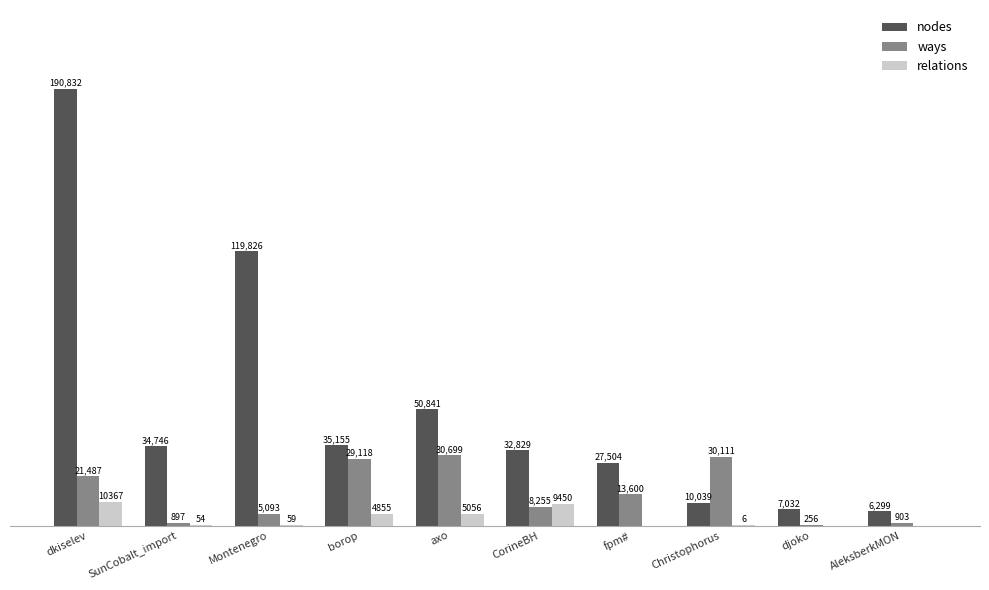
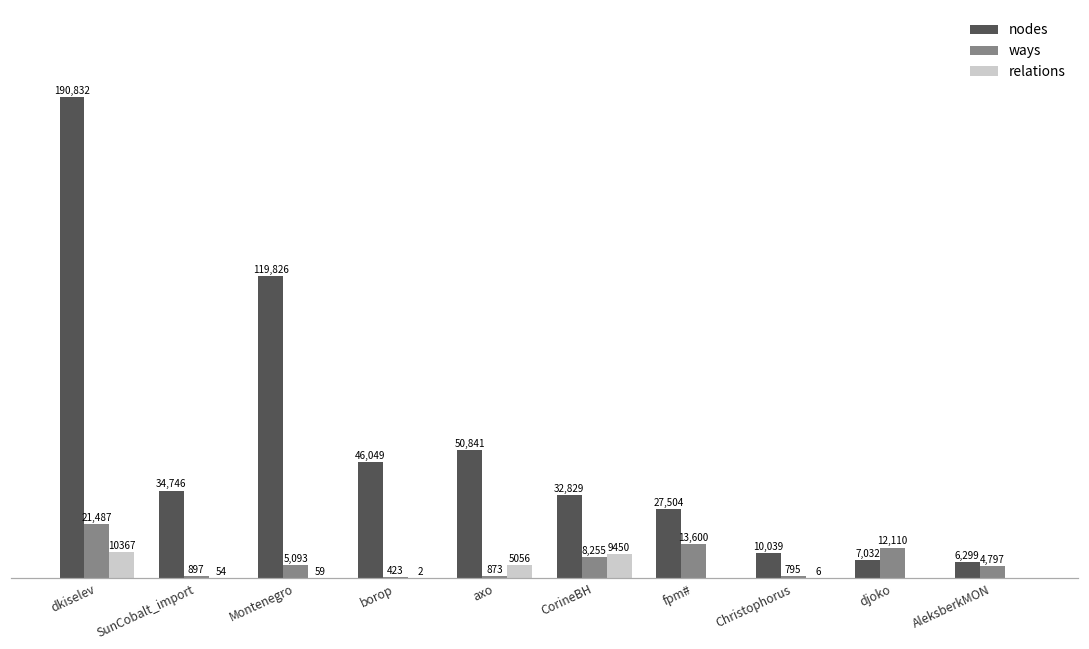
  {
    "nodes": {
      "dkiselev": "190,832",
      "SunCobalt_import": "34,746",
      "Montenegro": "119,826",
-     "borop": "35,155",
+     "borop": "46,049",
      "axo": "50,841",
      "CorineBH": "32,829",
      "fpm#": "27,504",
      "Christophorus": "10,039",
      "djoko": "7,032",
      "AleksberkMON": "6,299"
    },
    "ways": {
      "dkiselev": "21,487",
      "SunCobalt_import": "897",
      "Montenegro": "5,093",
-     "borop": "29,118",
-     "axo": "30,699",
+     "borop": "423",
+     "axo": "873",
      "CorineBH": "8,255",
      "fpm#": "13,600",
-     "Christophorus": "30,111",
-     "djoko": "256",
-     "AleksberkMON": "903"
+     "Christophorus": "795",
+     "djoko": "12,110",
+     "AleksberkMON": "4,797"
    },
    "relations": {
      "dkiselev": "10367",
      "SunCobalt_import": "54",
      "Montenegro": "59",
-     "borop": "4855",
+     "borop": "2",
      "axo": "5056",
      "CorineBH": "9450",
      "Christophorus": "6"
    }
  }
